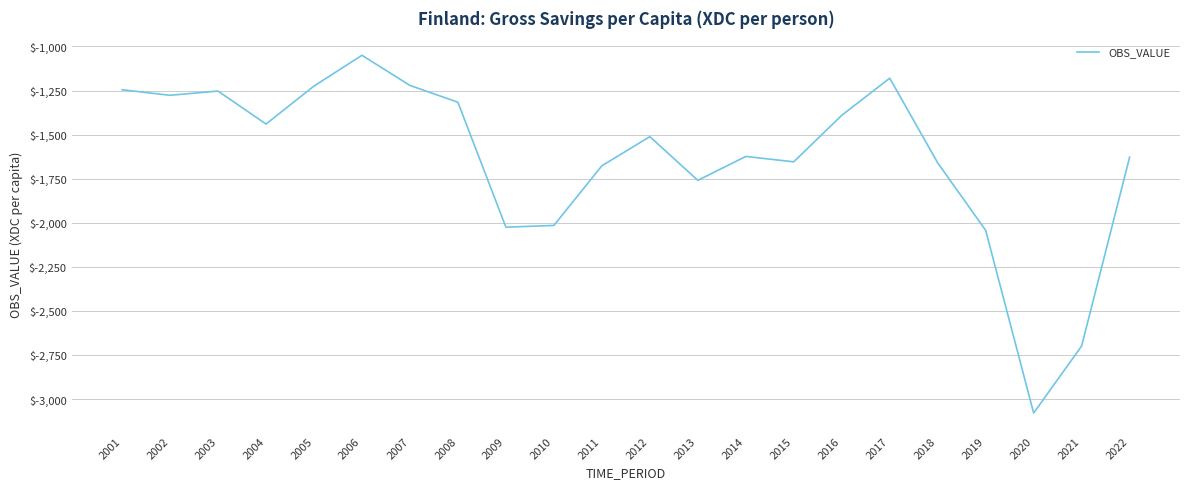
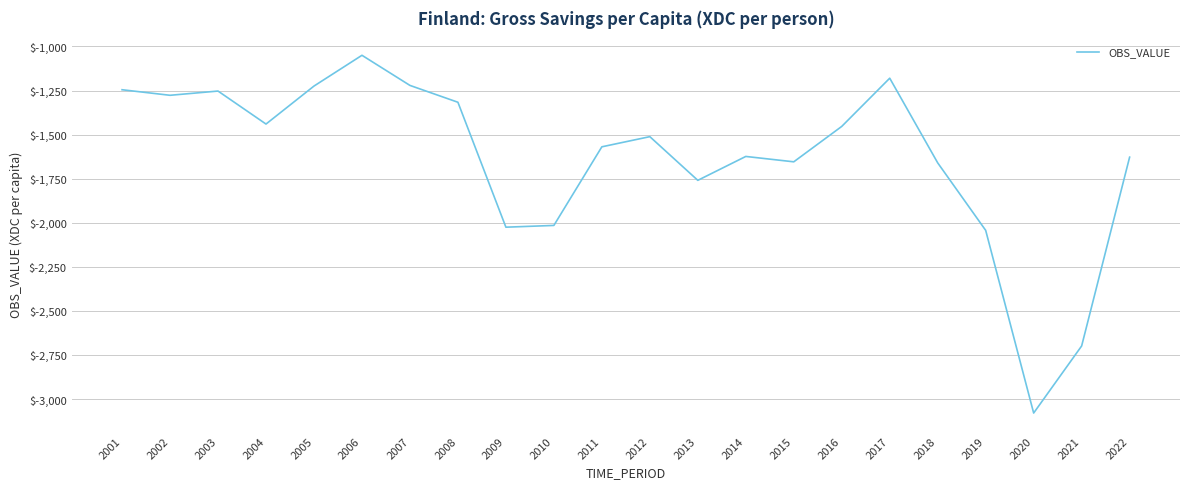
  {
    "2001": "$-1,250",
    "2002": "$-1,280",
    "2003": "$-1,250",
    "2004": "$-1,440",
    "2005": "$-1,220",
    "2006": "$-1,050",
    "2007": "$-1,220",
    "2008": "$-1,320",
    "2009": "$-2,030",
    "2010": "$-2,020",
-   "2011": "$-1,680",
+   "2011": "$-1,570",
    "2012": "$-1,510",
    "2013": "$-1,760",
    "2014": "$-1,620",
    "2015": "$-1,650",
-   "2016": "$-1,390",
+   "2016": "$-1,450",
    "2017": "$-1,180",
    "2018": "$-1,660",
    "2019": "$-2,040",
    "2020": "$-3,080",
    "2021": "$-2,700",
    "2022": "$-1,630"
  }
